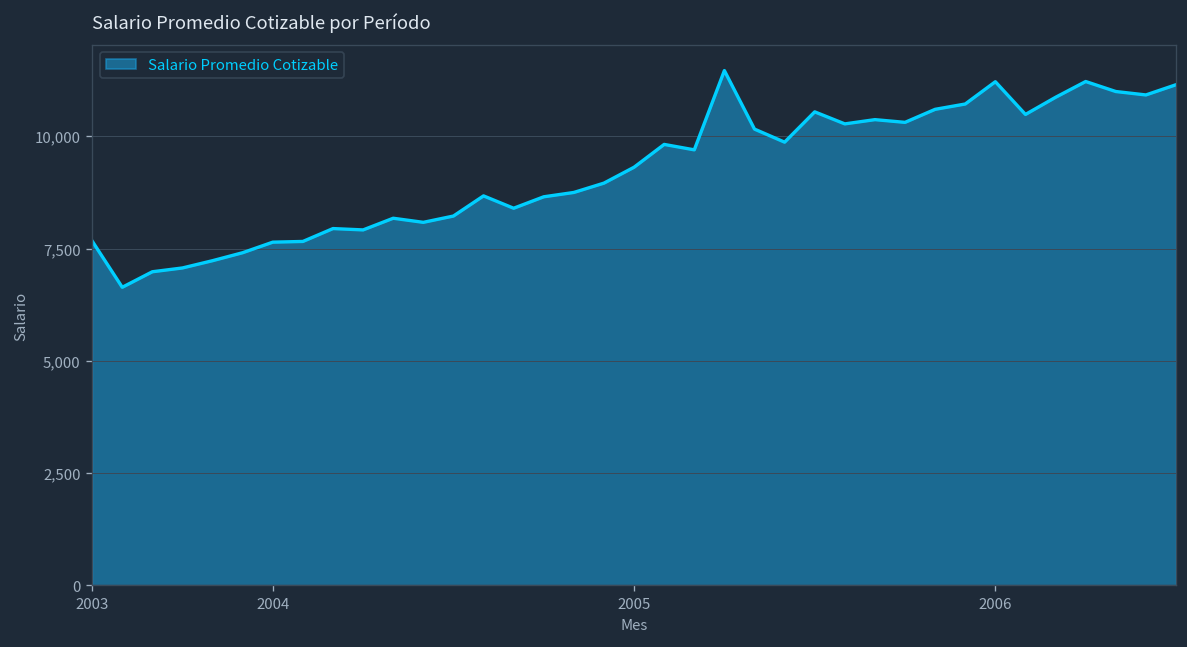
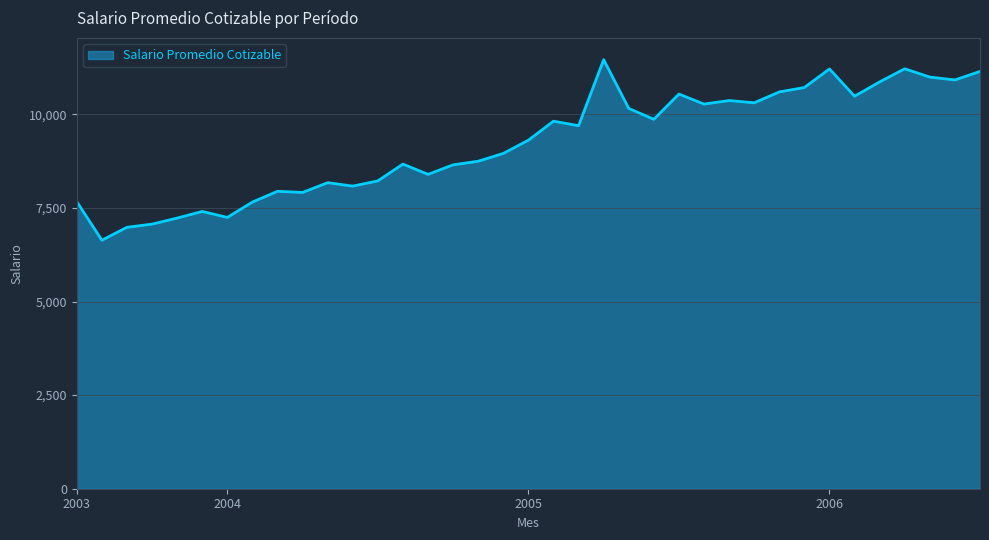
  {
    "2003": "7,700",
-   "2004": "7,600",
+   "2004": "7,200",
    "2005": "9,300",
    "2006": "11,200"
  }
